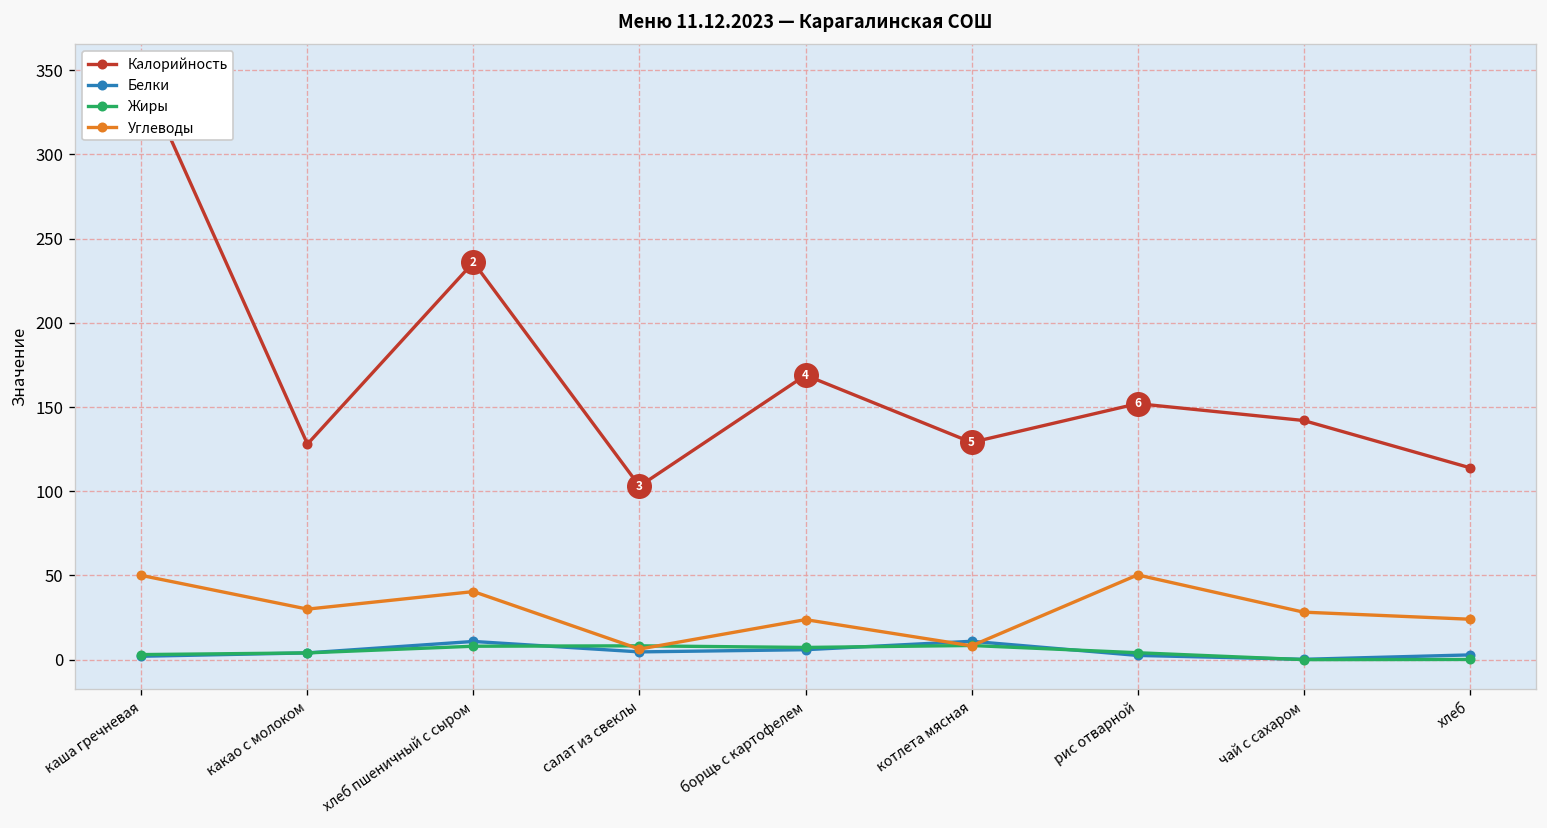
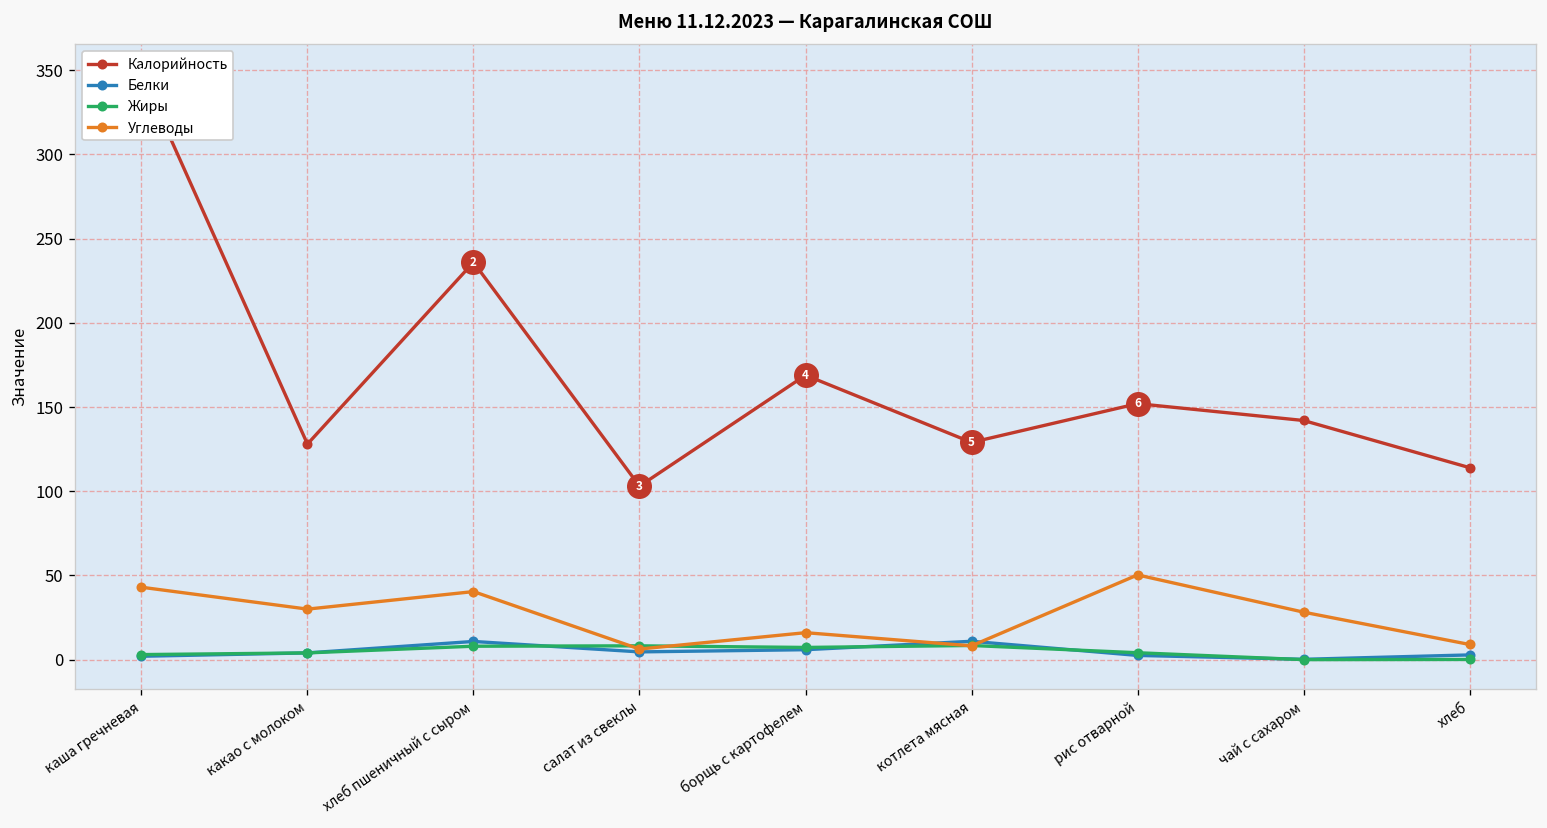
  {
    "Белки": {
      "хлеб пшеничный с сыром": 11,
      "котлета мясная": 11,
      "хлеб": 3
    },
    "Жиры": {
      "хлеб пшеничный с сыром": 8,
      "салат из свеклы": 8,
      "хлеб": 0
    },
    "Углеводы": {
-     "каша гречневая": 50,
+     "каша гречневая": 43,
      "какао с молоком": 30,
      "хлеб пшеничный с сыром": 40,
-     "борщь с картофелем": 24,
+     "борщь с картофелем": 16,
      "рис отварной": 50,
      "чай с сахаром": 28,
-     "хлеб": 24
+     "хлеб": 9
    }
  }
